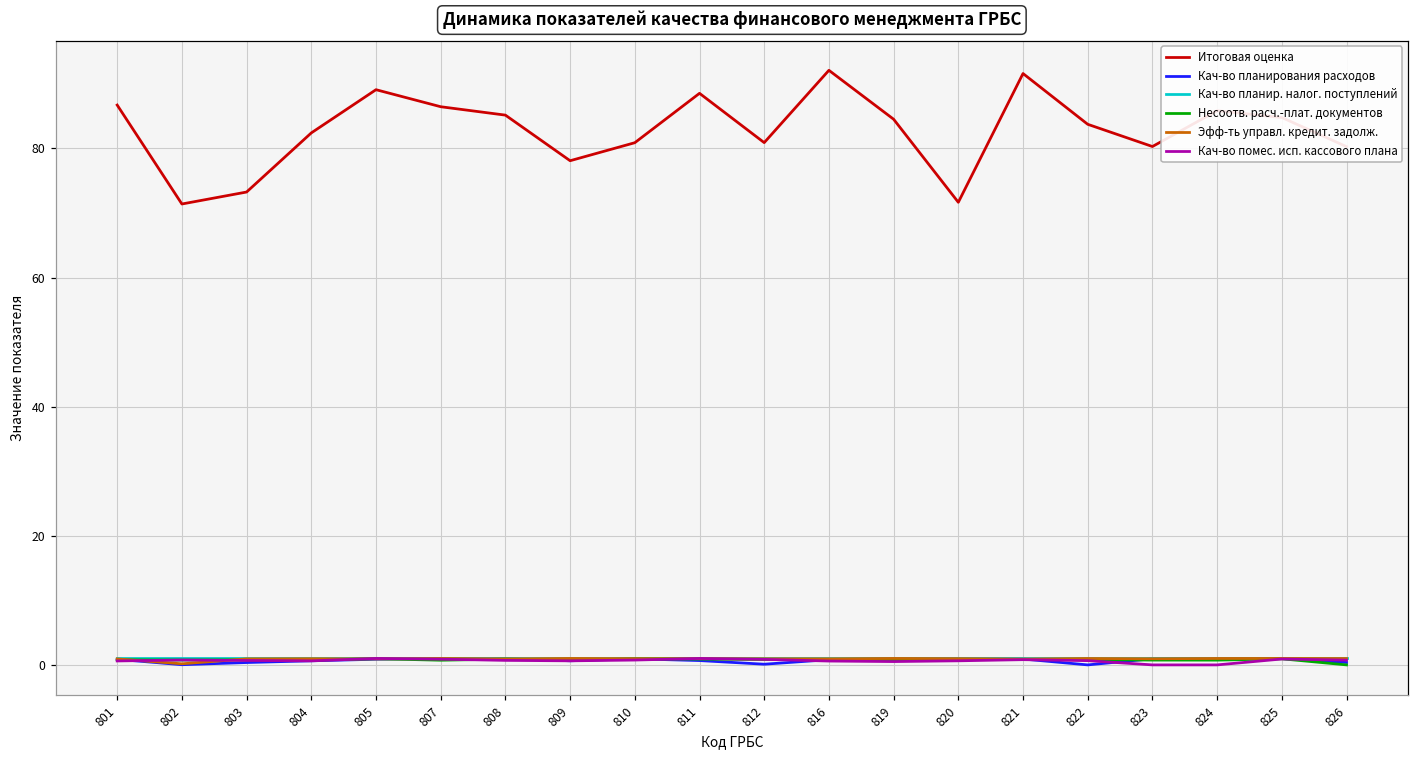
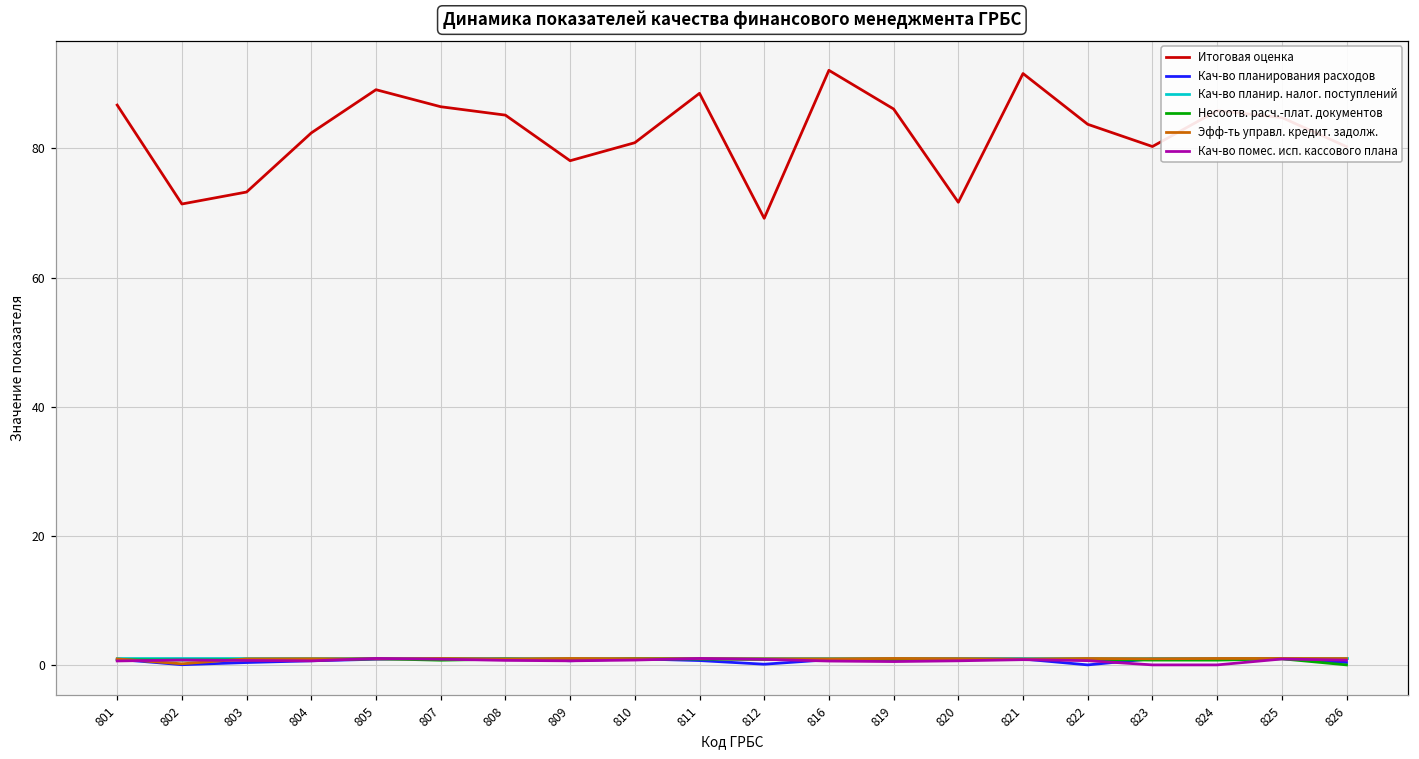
  {
    "Итоговая оценка": {
      "801": 87,
      "802": 71,
      "803": 73,
      "804": 82,
      "805": 89,
      "807": 86,
      "808": 85,
      "809": 78,
      "810": 81,
      "811": 89,
-     "812": 81,
+     "812": 69,
      "816": 92,
-     "819": 85,
+     "819": 86,
      "820": 72,
      "821": 92,
      "822": 84,
      "823": 80
    },
    "Кач-во планирования расходов": {
      "812": 0,
      "822": 0
    },
    "Кач-во помес. исп. кассового плана": {
      "823": 0,
      "824": 0
    }
  }
